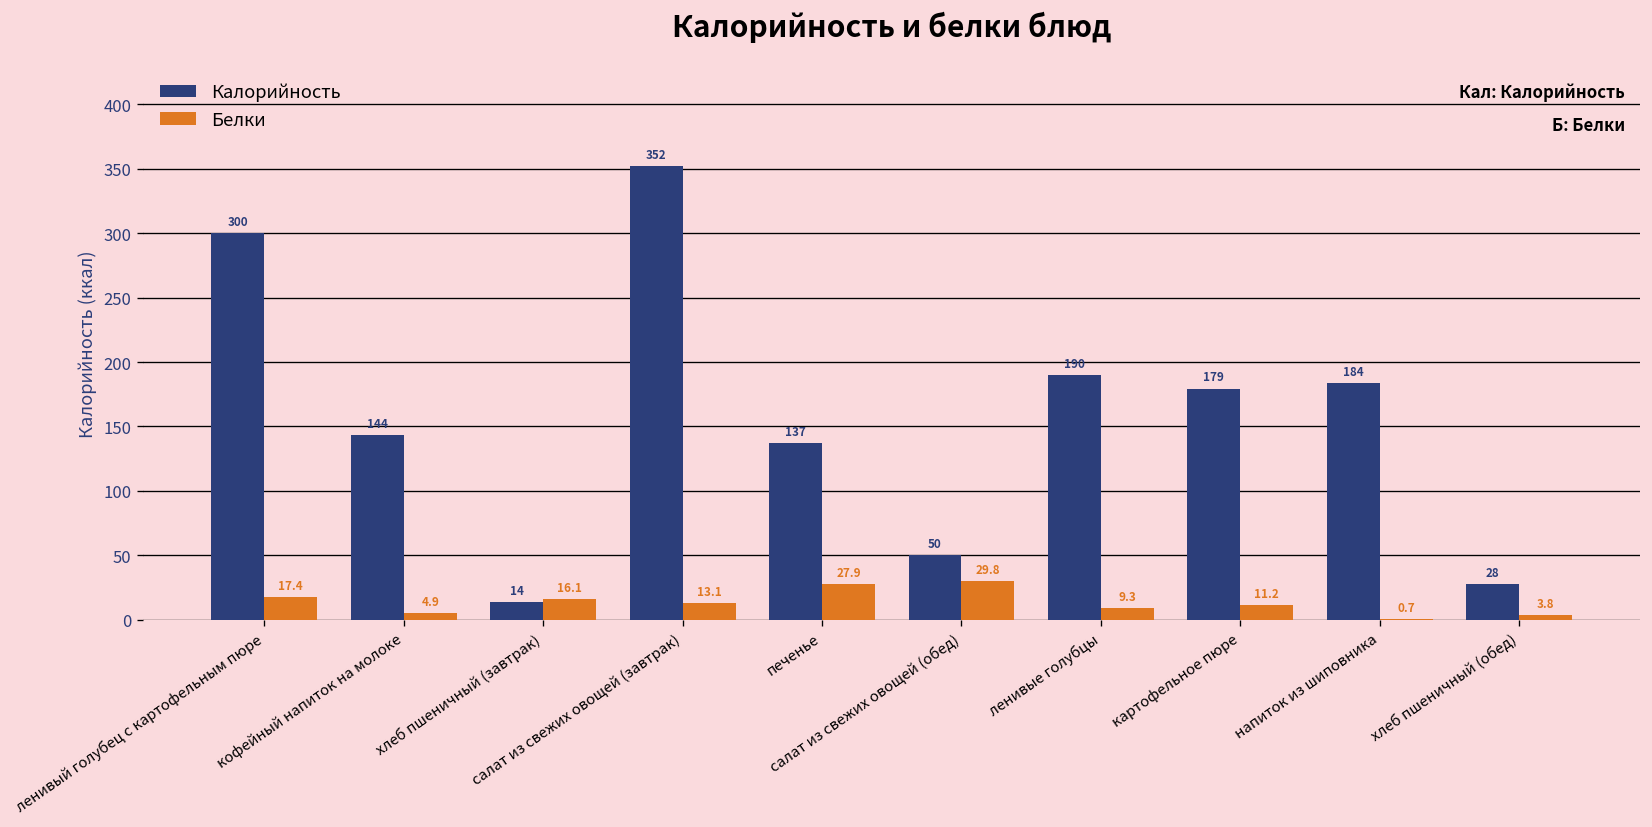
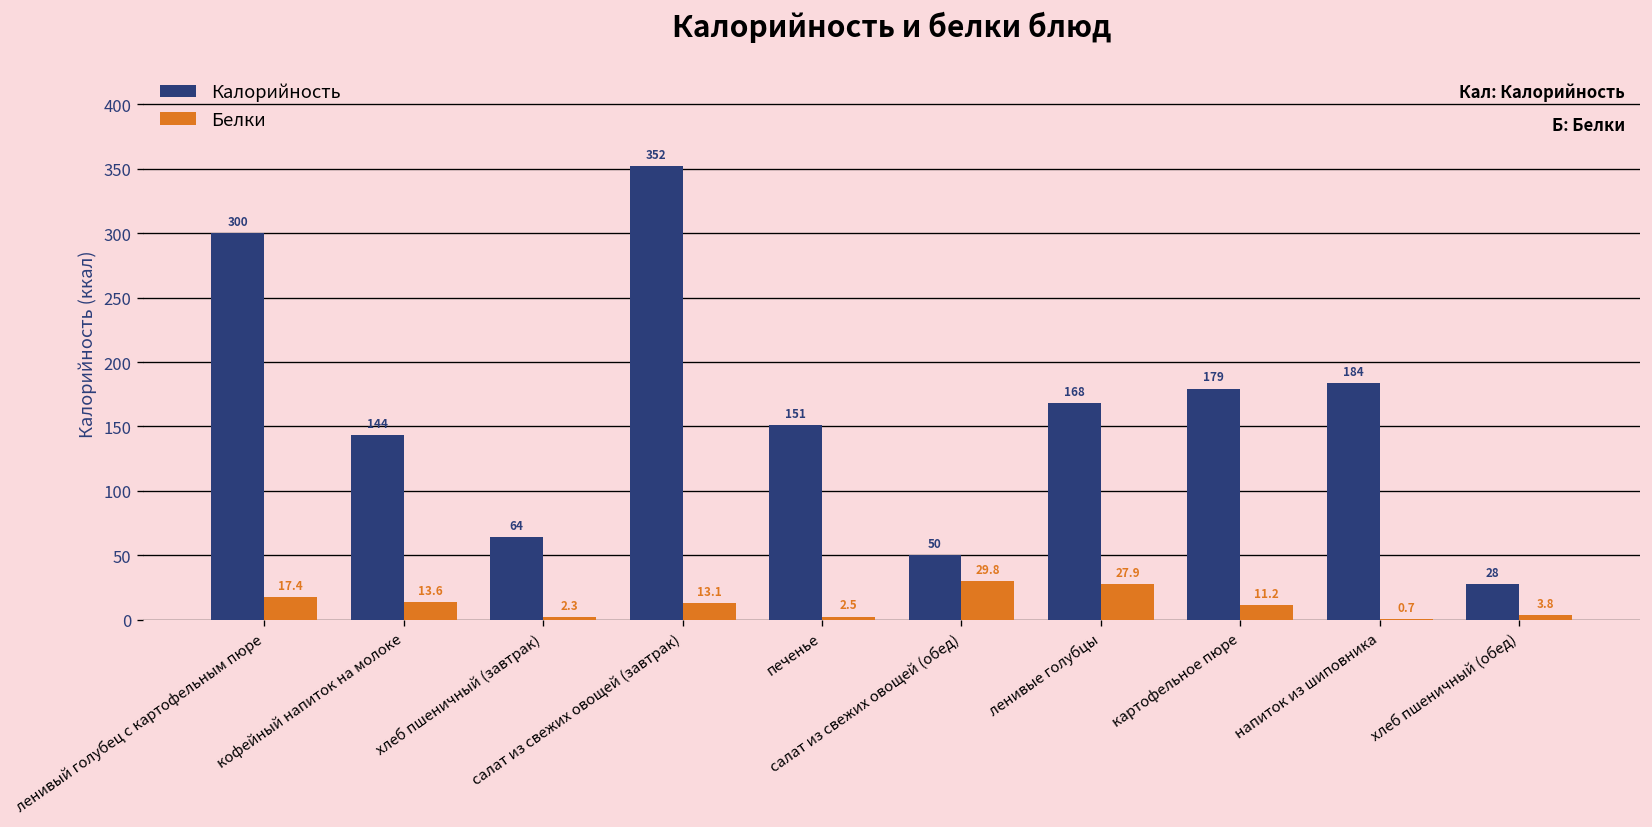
  {
    "Калорийность": {
      "ленивый голубец с картофельным пюре": 300,
      "кофейный напиток на молоке": 144,
-     "хлеб пшеничный (завтрак)": 14,
+     "хлеб пшеничный (завтрак)": 64,
      "салат из свежих овощей (завтрак)": 352,
-     "печенье": 137,
+     "печенье": 151,
      "салат из свежих овощей (обед)": 50,
-     "ленивые голубцы": 190,
+     "ленивые голубцы": 168,
      "картофельное пюре": 179,
      "напиток из шиповника": 184,
      "хлеб пшеничный (обед)": 28
    },
    "Белки": {
      "ленивый голубец с картофельным пюре": 17.4,
-     "кофейный напиток на молоке": 4.9,
-     "хлеб пшеничный (завтрак)": 16.1,
+     "кофейный напиток на молоке": 13.6,
+     "хлеб пшеничный (завтрак)": 2.3,
      "салат из свежих овощей (завтрак)": 13.1,
-     "печенье": 27.9,
+     "печенье": 2.5,
      "салат из свежих овощей (обед)": 29.8,
-     "ленивые голубцы": 9.3,
+     "ленивые голубцы": 27.9,
      "картофельное пюре": 11.2,
      "напиток из шиповника": 0.7,
      "хлеб пшеничный (обед)": 3.8
    }
  }
